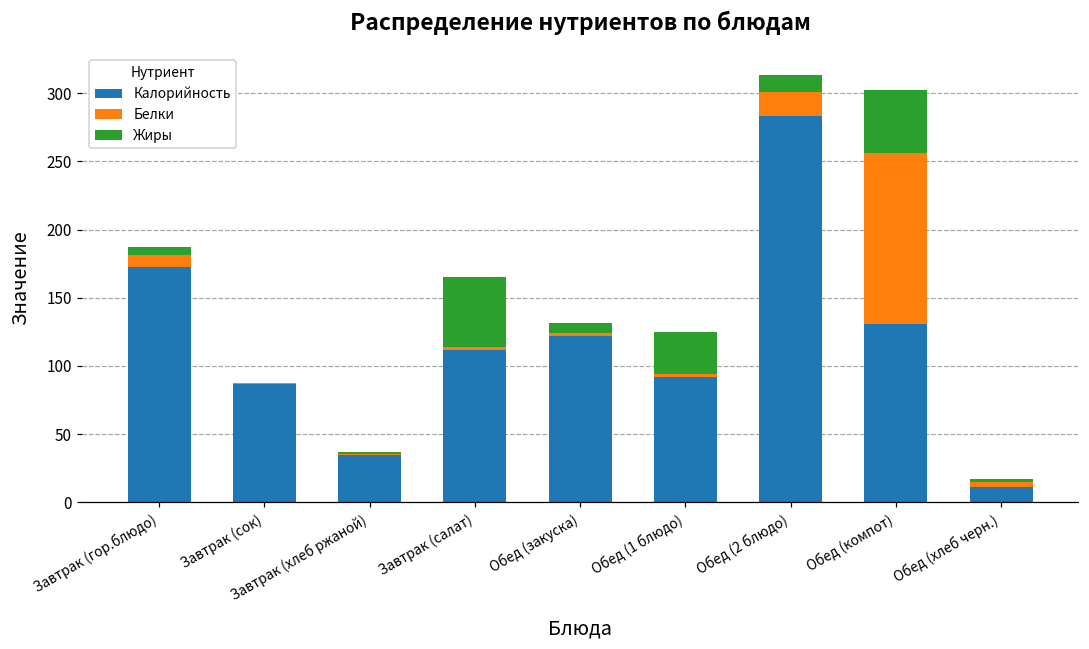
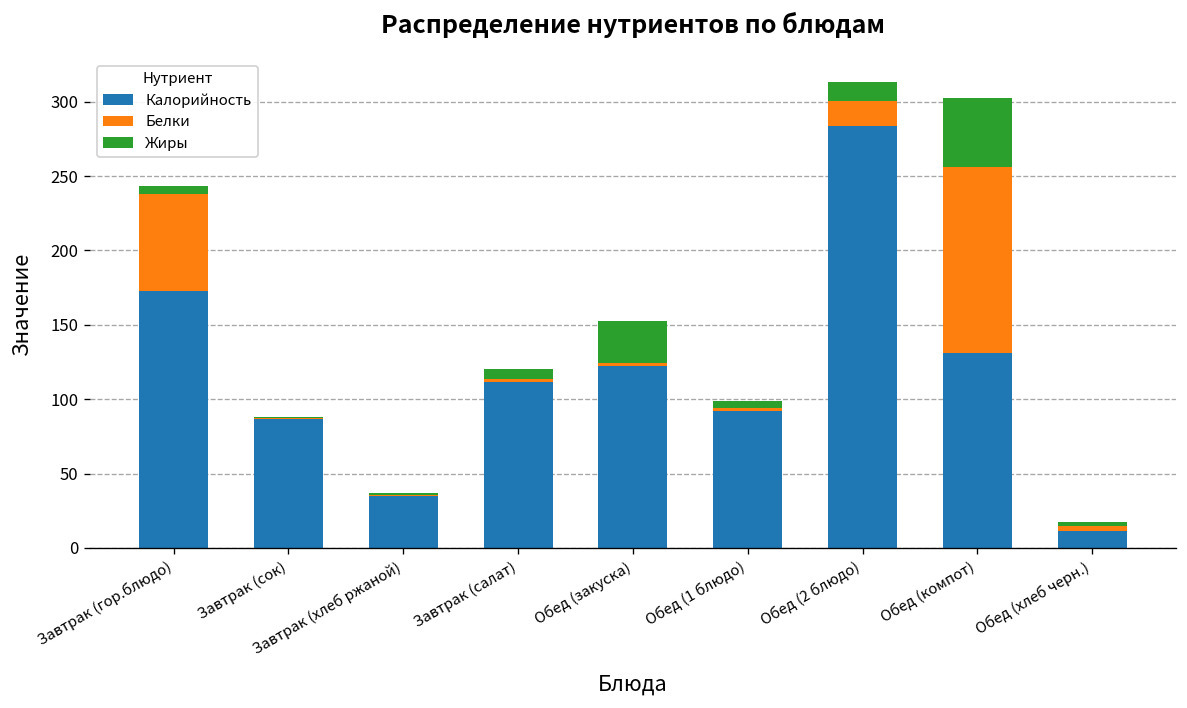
  {
    "Калорийность": {
      "Завтрак (гор.блюдо)": 173,
      "Завтрак (сок)": 87,
      "Завтрак (хлеб ржаной)": 35,
      "Завтрак (салат)": 112,
      "Обед (закуска)": 122,
      "Обед (1 блюдо)": 92,
      "Обед (2 блюдо)": 284,
      "Обед (компот)": 131,
      "Обед (хлеб черн.)": 11
    },
    "Белки": {
-     "Завтрак (гор.блюдо)": 9,
+     "Завтрак (гор.блюдо)": 65,
      "Обед (закуска)": 2,
      "Обед (1 блюдо)": 2,
      "Обед (2 блюдо)": 17,
      "Обед (компот)": 125,
      "Обед (хлеб черн.)": 4
    },
    "Жиры": {
      "Завтрак (гор.блюдо)": 6,
-     "Завтрак (салат)": 52,
-     "Обед (закуска)": 7,
-     "Обед (1 блюдо)": 31,
+     "Завтрак (салат)": 6,
+     "Обед (закуска)": 28,
+     "Обед (1 блюдо)": 5,
      "Обед (2 блюдо)": 13,
      "Обед (компот)": 46,
      "Обед (хлеб черн.)": 2
    }
  }
